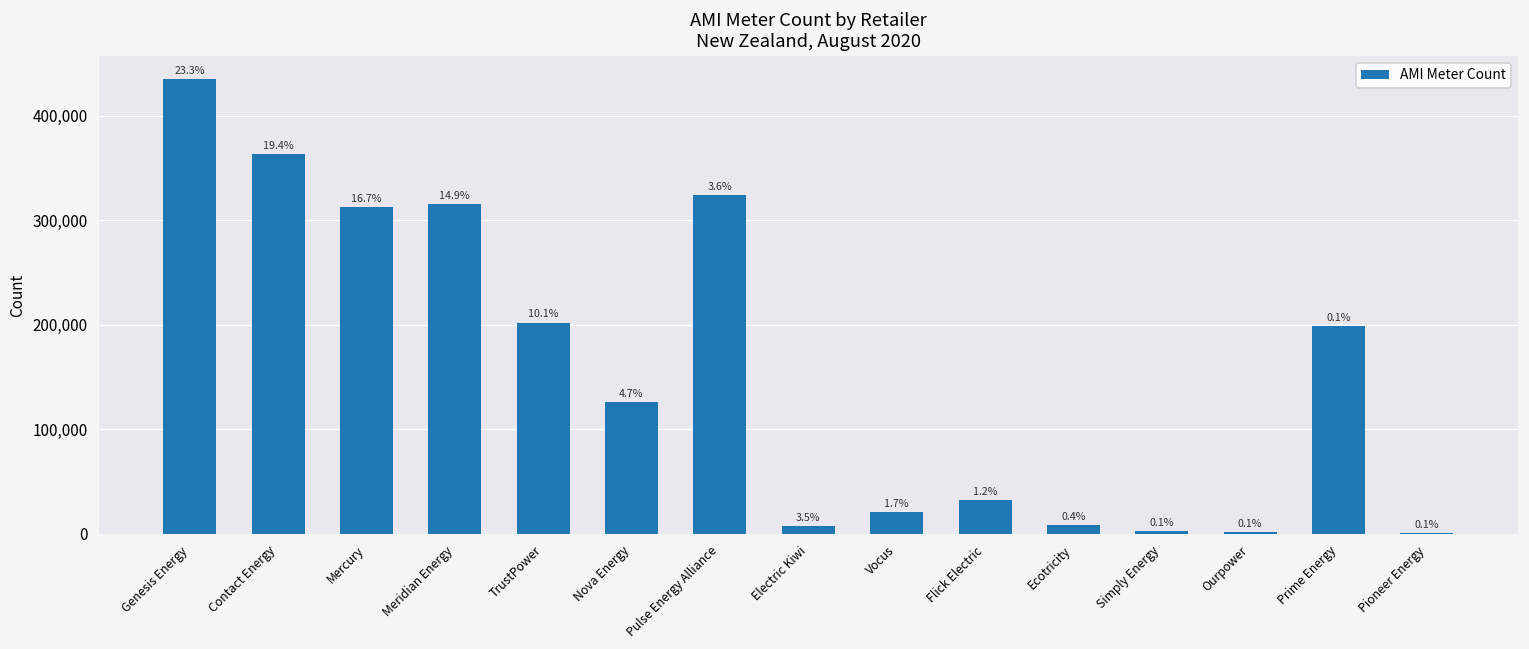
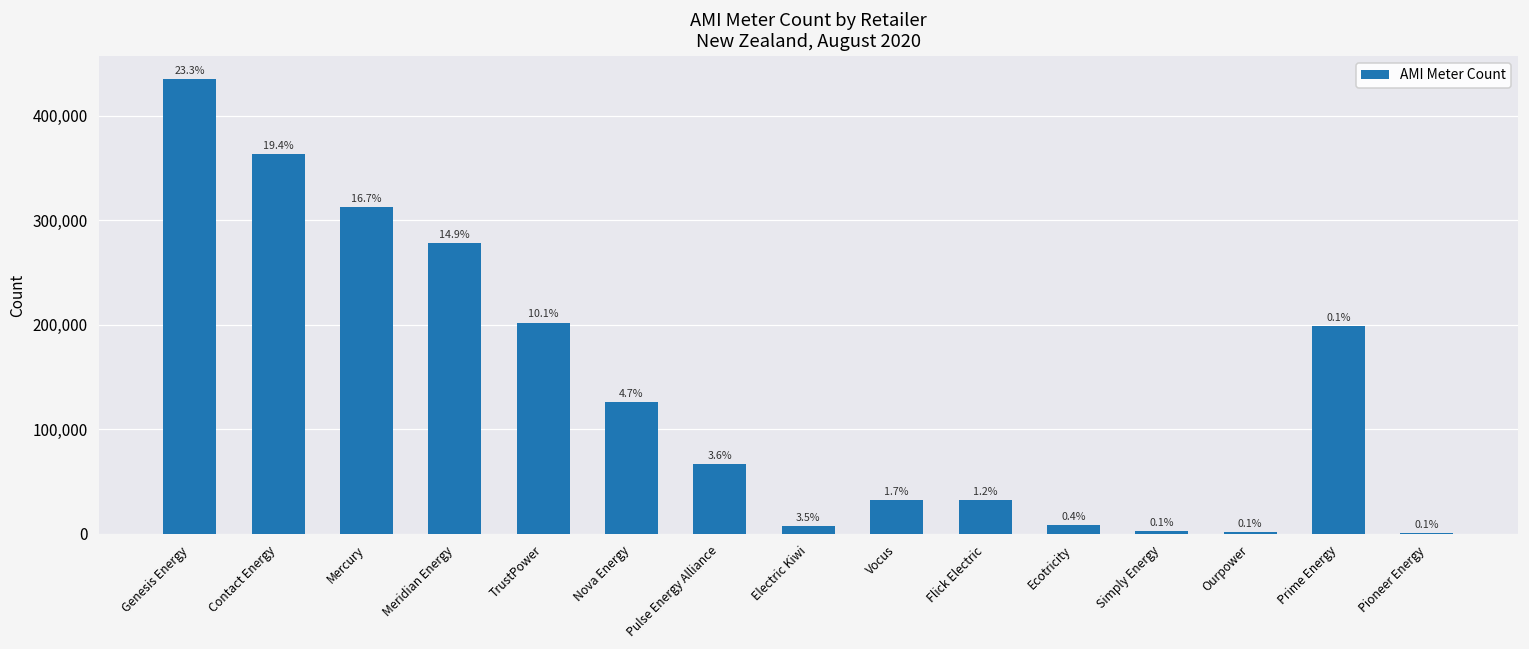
  {
-   "Meridian Energy": "320,000",
-   "Pulse Energy Alliance": "320,000",
-   "Vocus": "20,000"
+   "Meridian Energy": "280,000",
+   "Pulse Energy Alliance": "70,000",
+   "Vocus": "30,000"
  }
